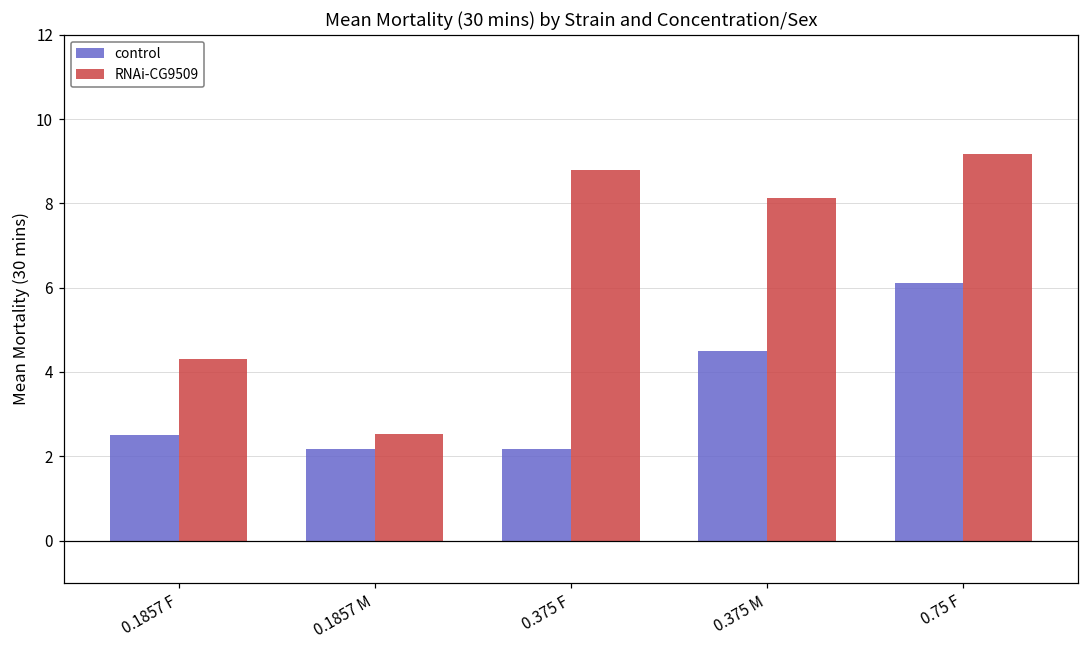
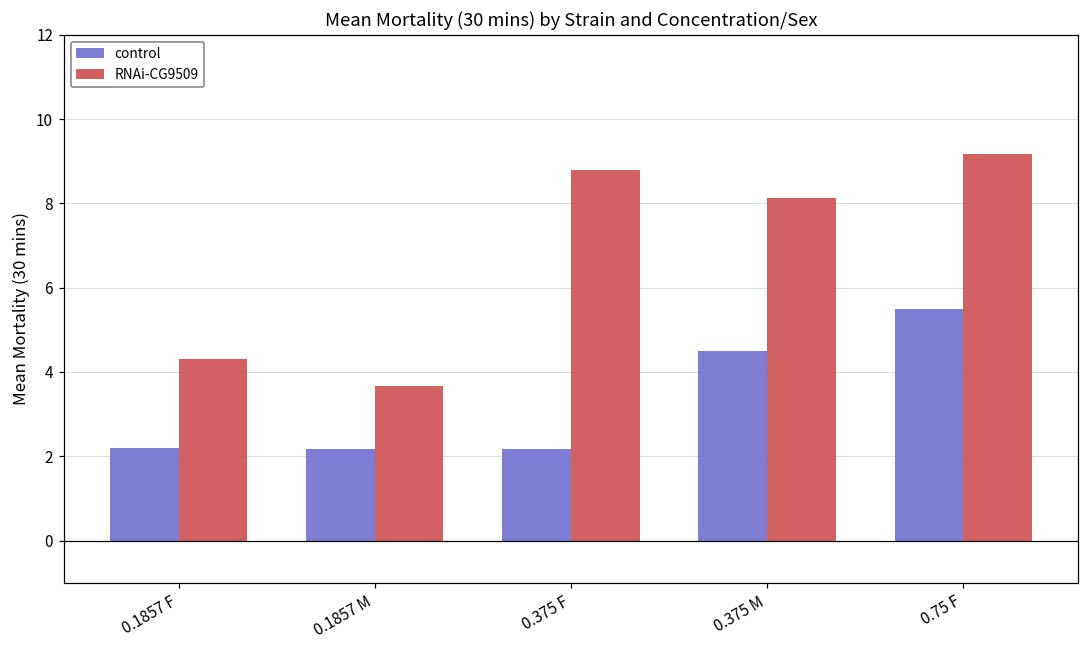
  {
    "control": {
-     "0.1857 F": 2.5,
+     "0.1857 F": 2.2,
      "0.1857 M": 2.2,
      "0.375 F": 2.2,
      "0.375 M": 4.5,
-     "0.75 F": 6.1
+     "0.75 F": 5.5
    },
    "RNAi-CG9509": {
      "0.1857 F": 4.3,
-     "0.1857 M": 2.5,
+     "0.1857 M": 3.7,
      "0.375 F": 8.8,
      "0.375 M": 8.1,
      "0.75 F": 9.2
    }
  }
